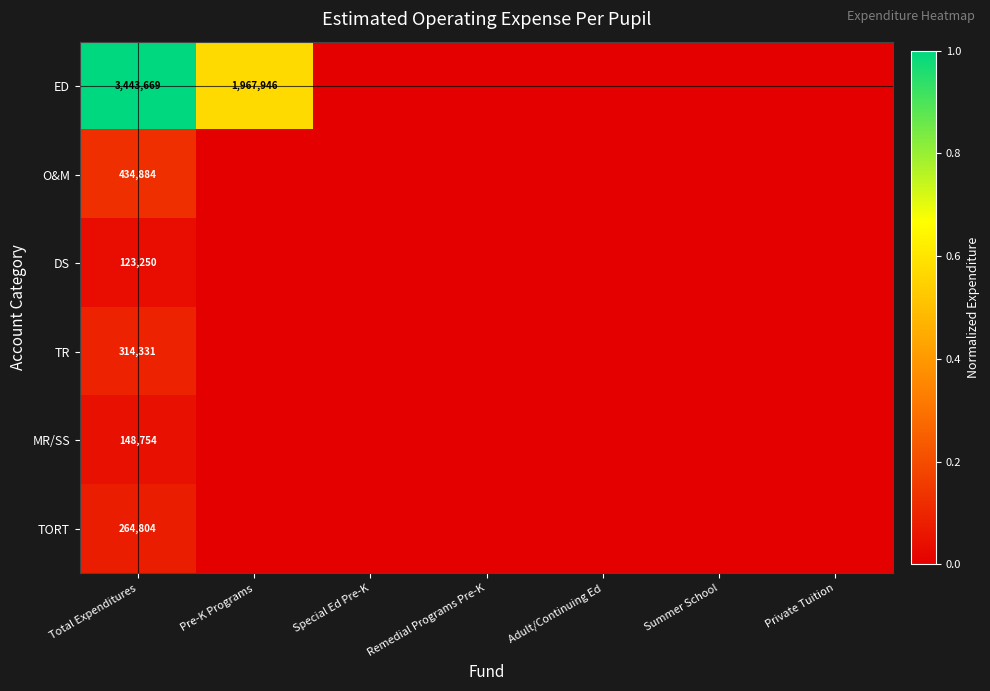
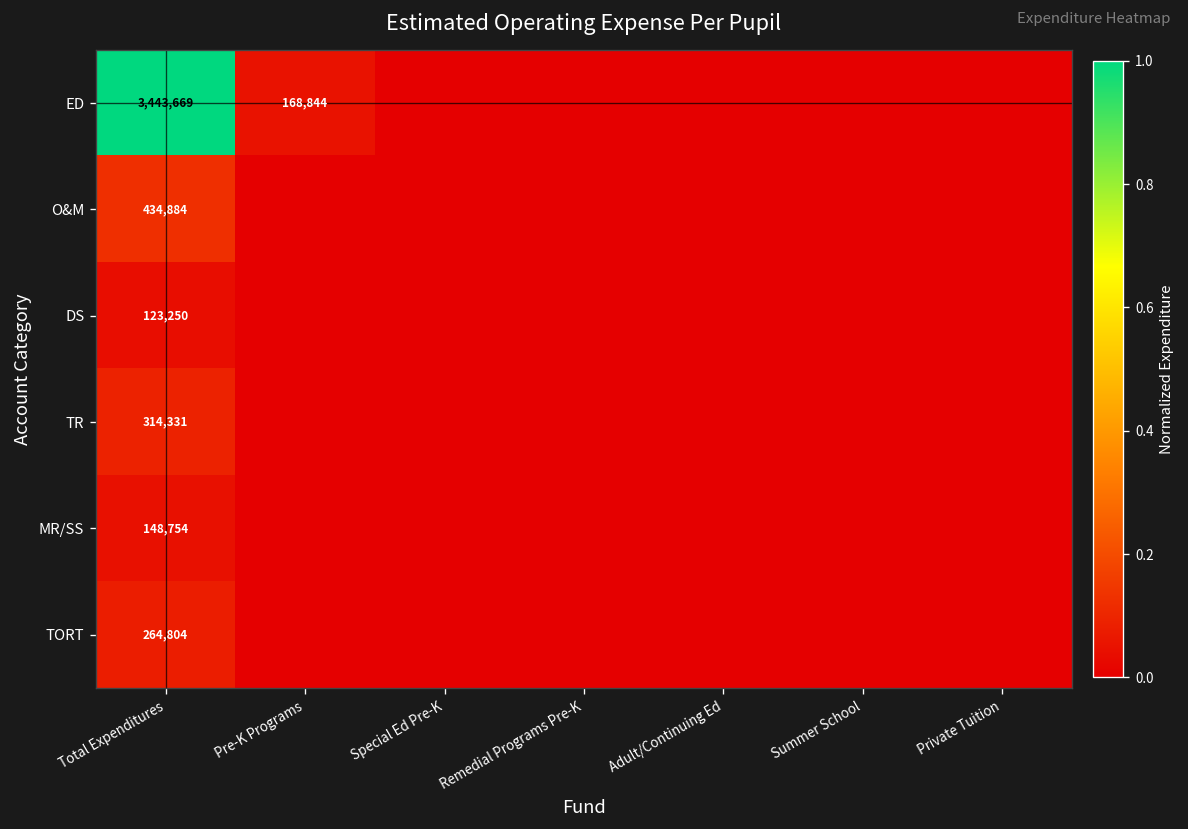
  {
    "ED": {
      "Total Expenditures": "3,443,669",
-     "Pre-K Programs": "1,967,946"
+     "Pre-K Programs": "168,844"
    },
    "O&M": {
      "Total Expenditures": "434,884"
    },
    "DS": {
      "Total Expenditures": "123,250"
    },
    "TR": {
      "Total Expenditures": "314,331"
    },
    "MR/SS": {
      "Total Expenditures": "148,754"
    },
    "TORT": {
      "Total Expenditures": "264,804"
    }
  }
